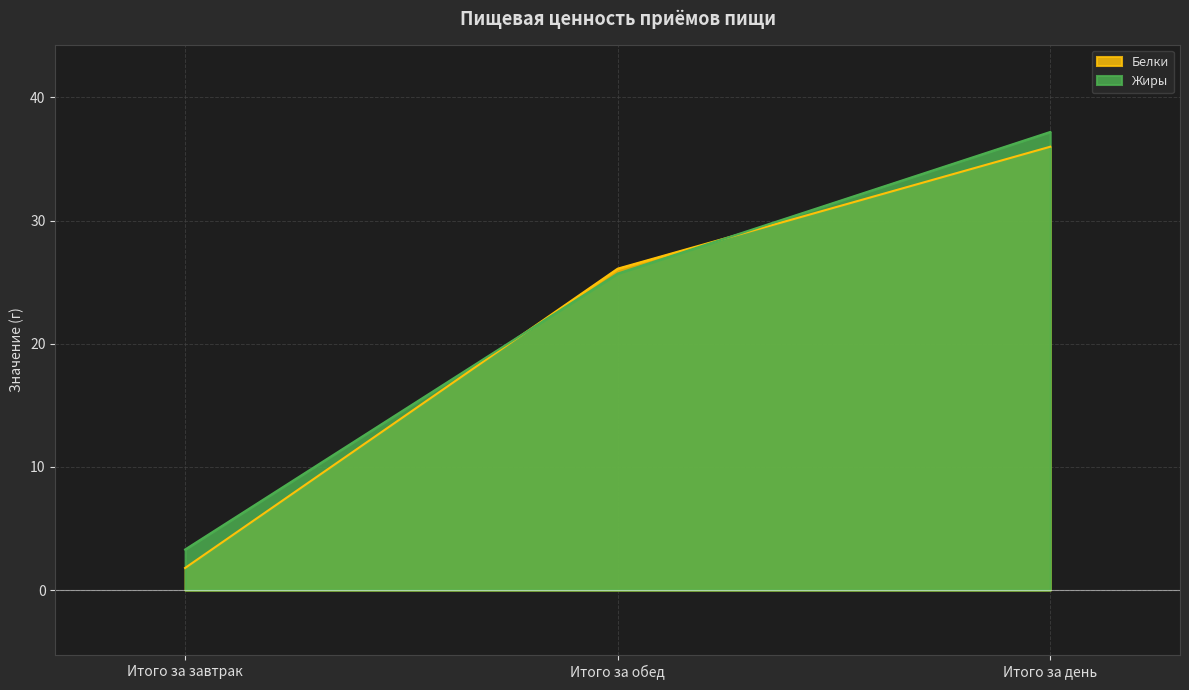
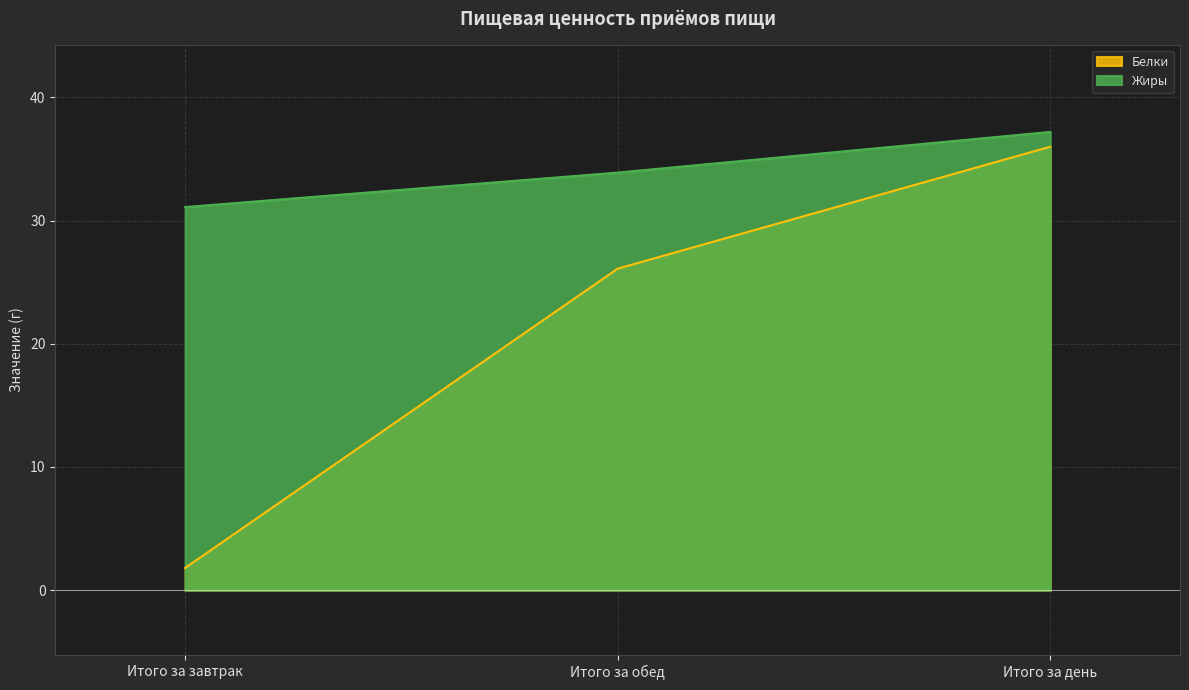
  {
    "Белки": {
      "Итого за завтрак": 1.8,
      "Итого за обед": 26.1,
      "Итого за день": 36.0
    },
    "Жиры": {
-     "Итого за завтрак": 3.3,
-     "Итого за обед": 25.7,
+     "Итого за завтрак": 31.1,
+     "Итого за обед": 33.9,
      "Итого за день": 37.2
    }
  }
